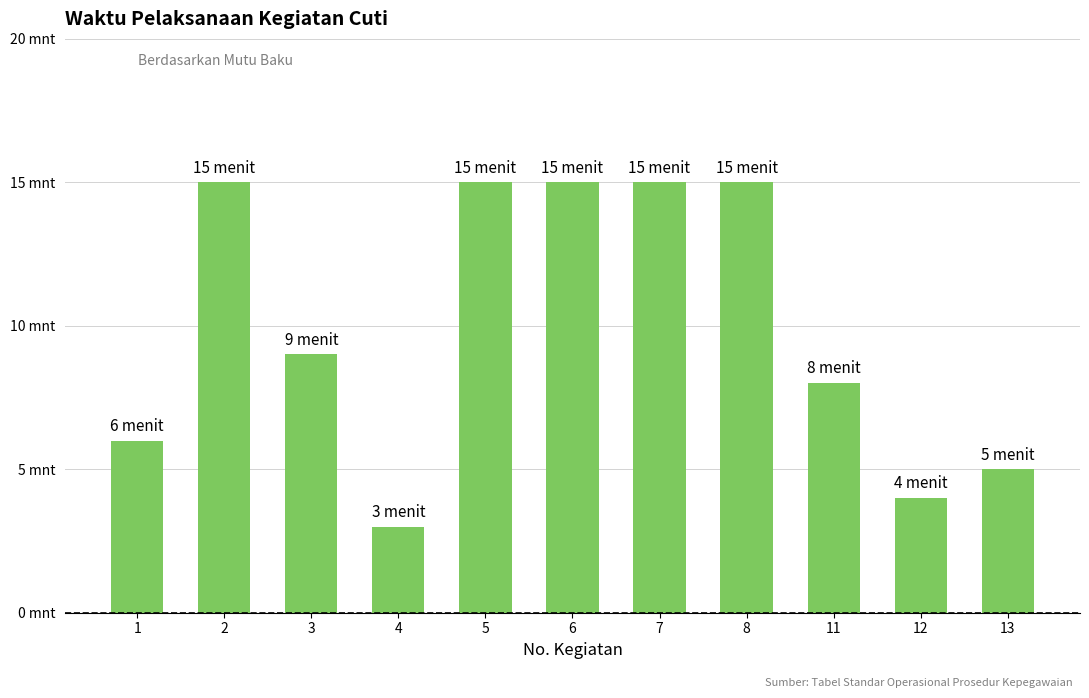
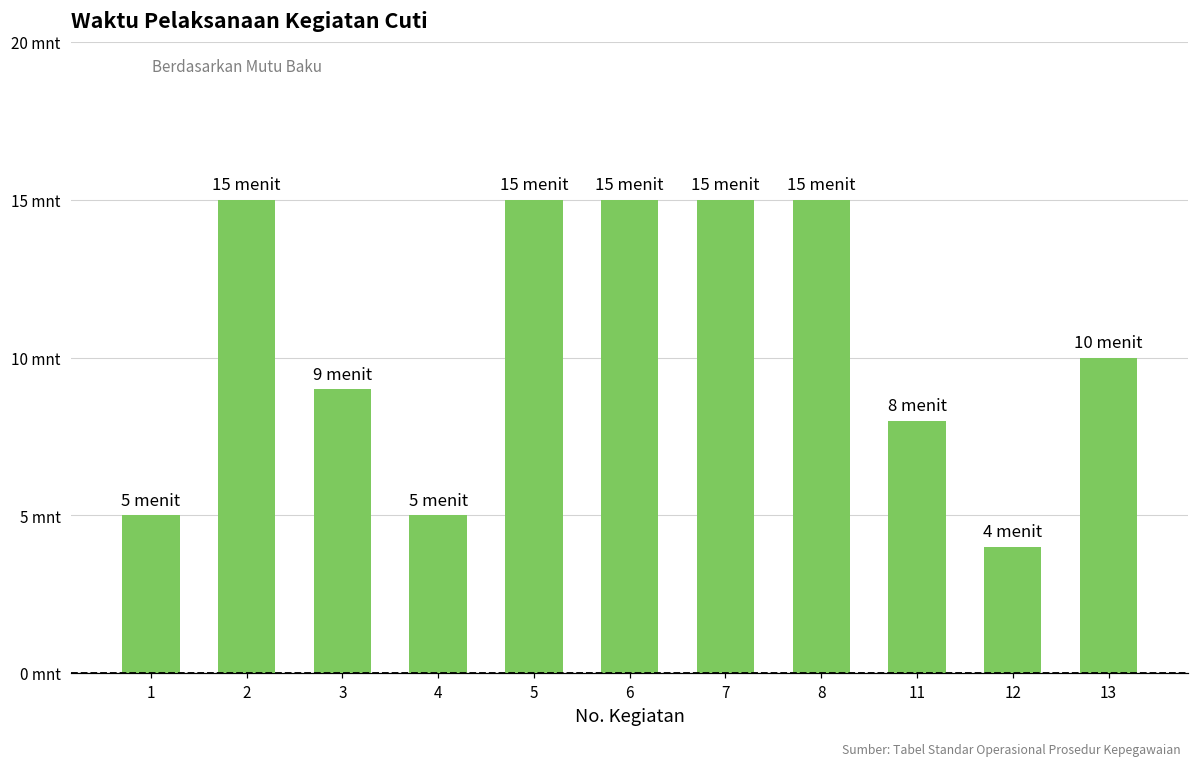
  {
-   "1": 6,
+   "1": 5,
    "2": 15,
    "3": 9,
-   "4": 3,
+   "4": 5,
    "5": 15,
    "6": 15,
    "7": 15,
    "8": 15,
    "11": 8,
    "12": 4,
-   "13": 5
+   "13": 10
  }
